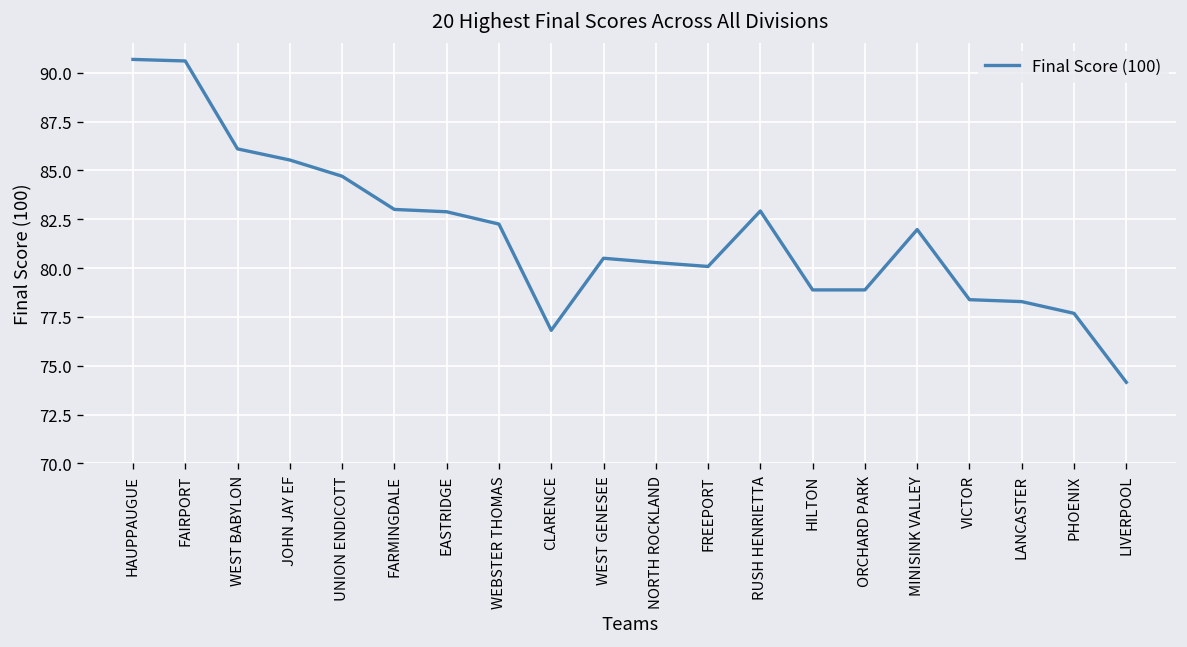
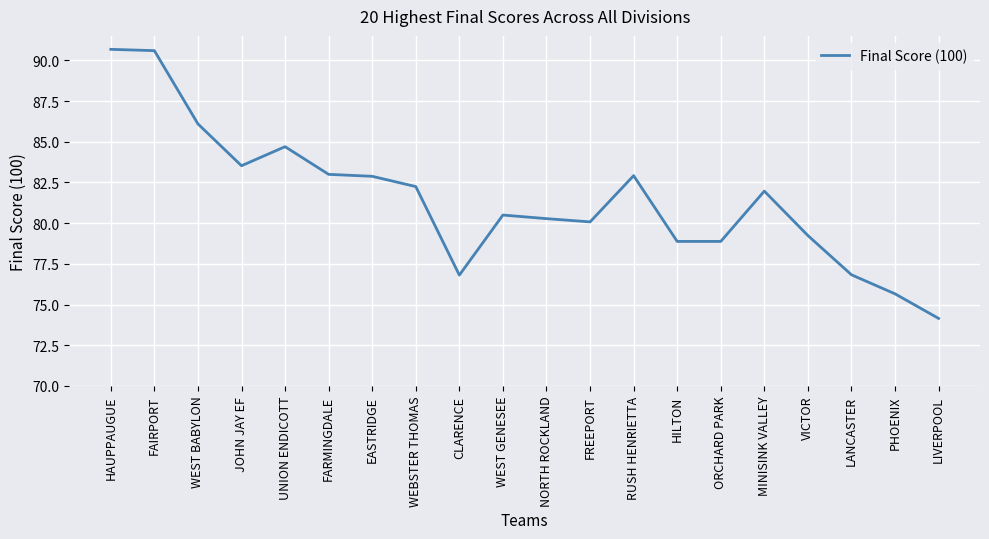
  {
    "HAUPPAUGUE": 90.7,
    "FAIRPORT": 90.6,
    "WEST BABYLON": 86.1,
-   "JOHN JAY EF": 85.5,
+   "JOHN JAY EF": 83.5,
    "UNION ENDICOTT": 84.7,
    "FARMINGDALE": 83.0,
    "EASTRIDGE": 82.9,
    "WEBSTER THOMAS": 82.3,
    "CLARENCE": 76.8,
    "WEST GENESEE": 80.5,
    "NORTH ROCKLAND": 80.3,
    "FREEPORT": 80.1,
    "RUSH HENRIETTA": 82.9,
    "HILTON": 78.9,
    "ORCHARD PARK": 78.9,
    "MINISINK VALLEY": 82.0,
-   "VICTOR": 78.4,
-   "LANCASTER": 78.3,
-   "PHOENIX": 77.7,
+   "VICTOR": 79.2,
+   "LANCASTER": 76.8,
+   "PHOENIX": 75.7,
    "LIVERPOOL": 74.2
  }
